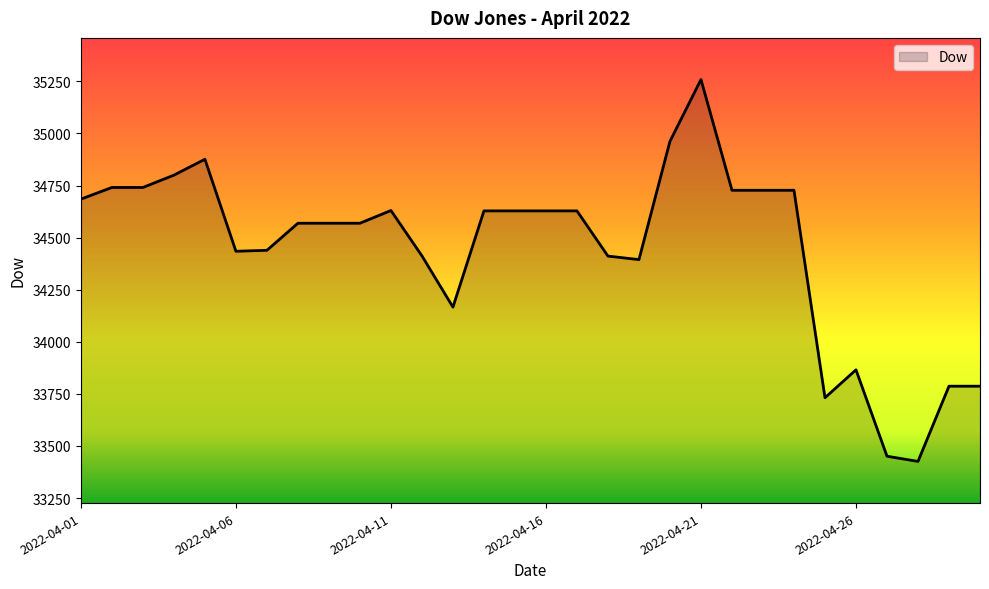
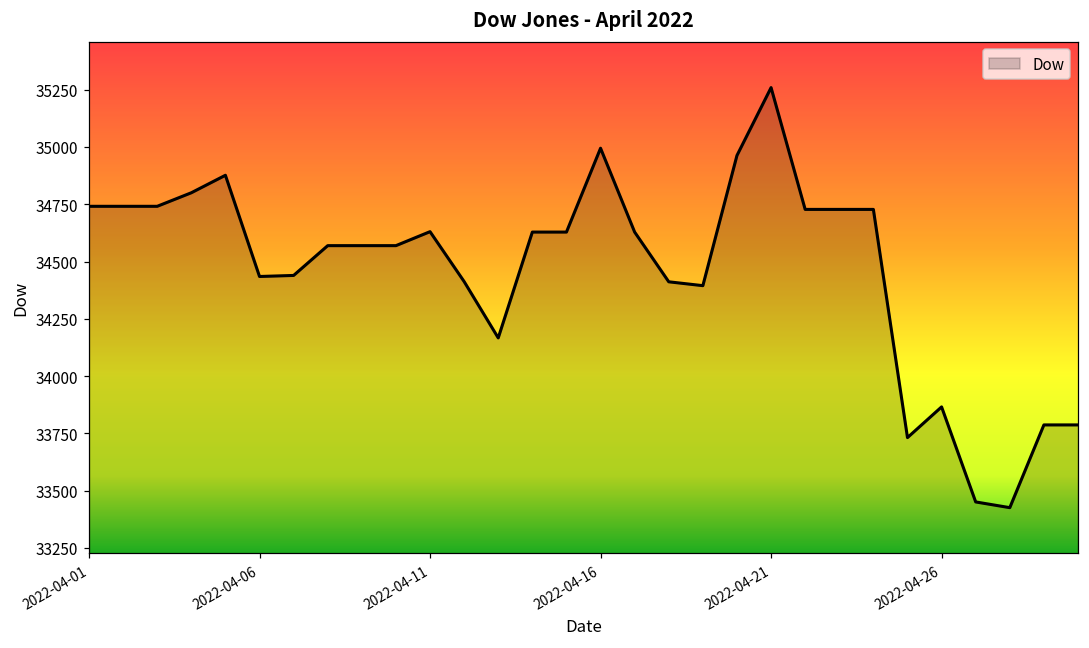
  {
-   "2022-04-01": 34680,
+   "2022-04-01": 34740,
    "2022-04-06": 34430,
    "2022-04-11": 34630,
-   "2022-04-16": 34630,
+   "2022-04-16": 34990,
    "2022-04-21": 35260,
    "2022-04-26": 33870
  }
